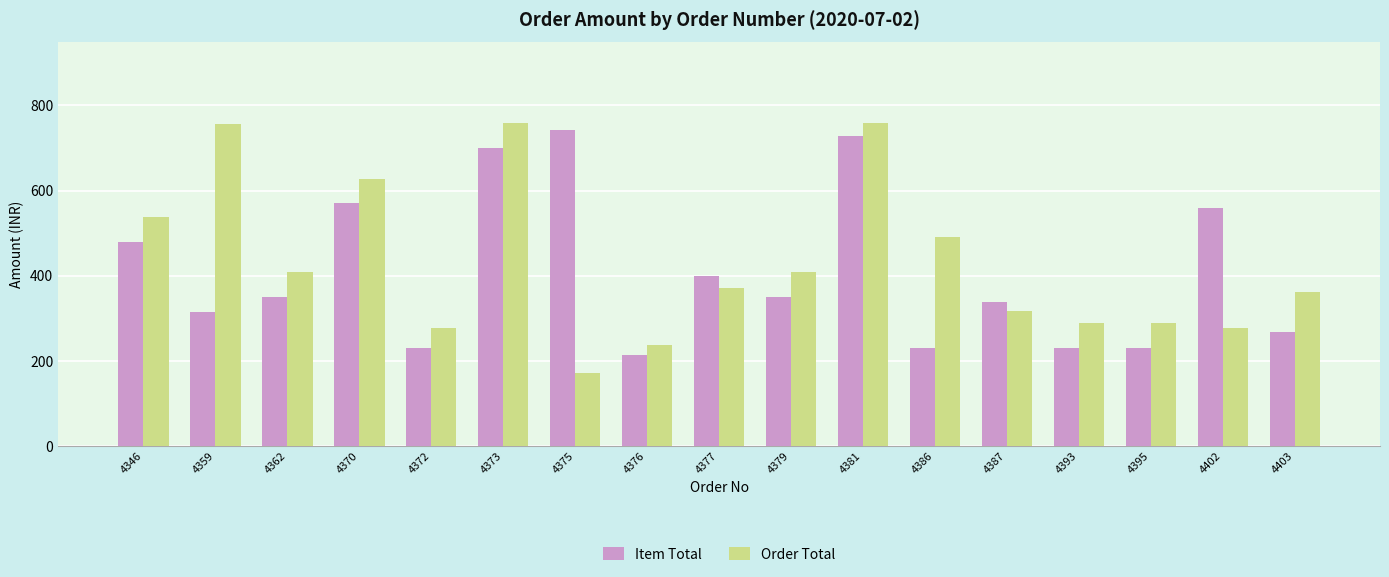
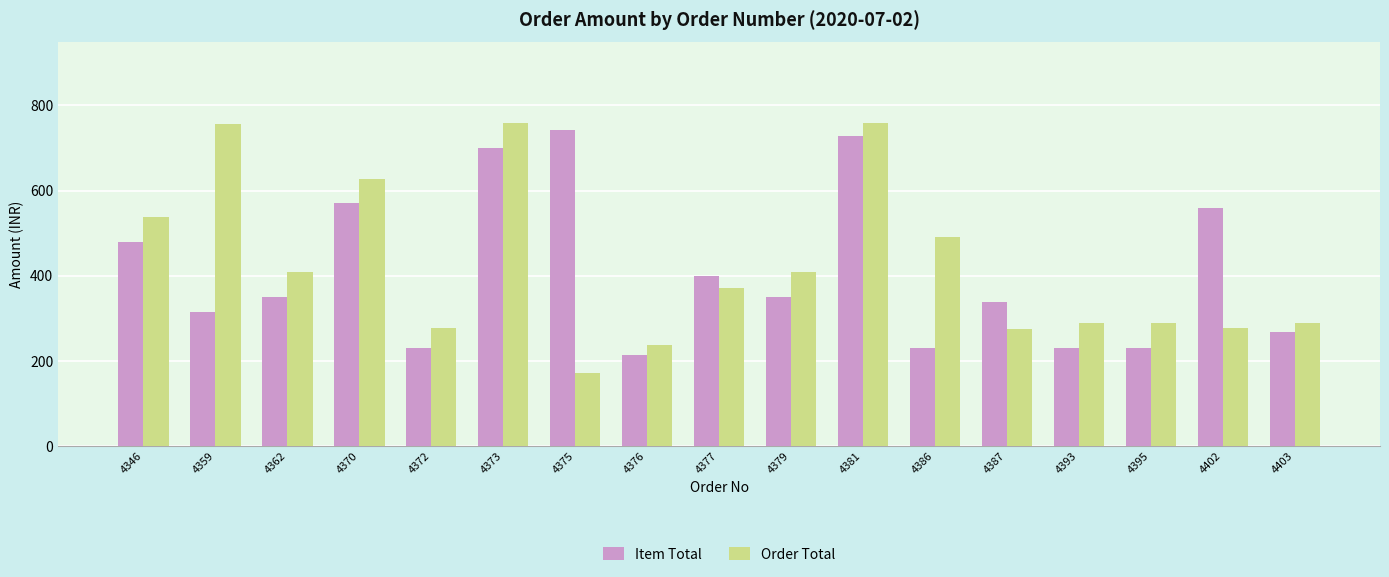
  {
    "Item Total": {
      "4346": 480,
      "4359": 320,
      "4362": 350,
      "4370": 570,
      "4372": 230,
      "4373": 700,
      "4375": 740,
      "4376": 210,
      "4377": 400,
      "4379": 350,
      "4381": 730,
      "4386": 230,
      "4387": 340,
      "4393": 230,
      "4395": 230,
      "4402": 560,
      "4403": 270
    },
    "Order Total": {
      "4346": 540,
      "4359": 760,
      "4362": 410,
      "4370": 630,
      "4372": 280,
      "4373": 760,
      "4375": 170,
      "4376": 240,
      "4377": 370,
      "4379": 410,
      "4381": 760,
      "4386": 490,
-     "4387": 320,
+     "4387": 280,
      "4393": 290,
      "4395": 290,
      "4402": 280,
-     "4403": 360
+     "4403": 290
    }
  }
